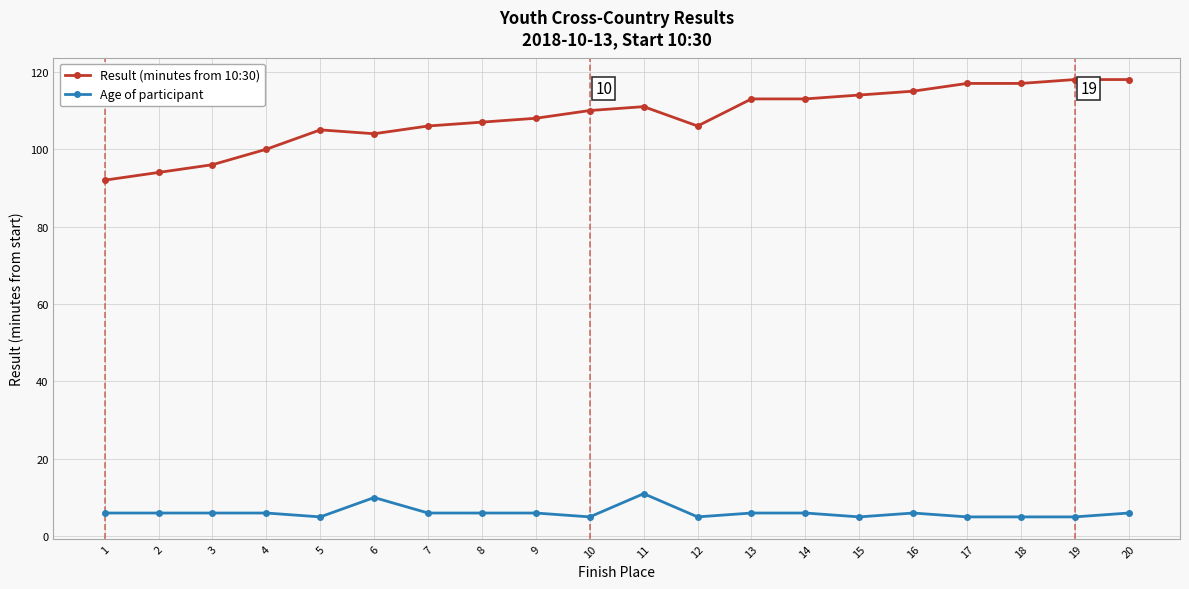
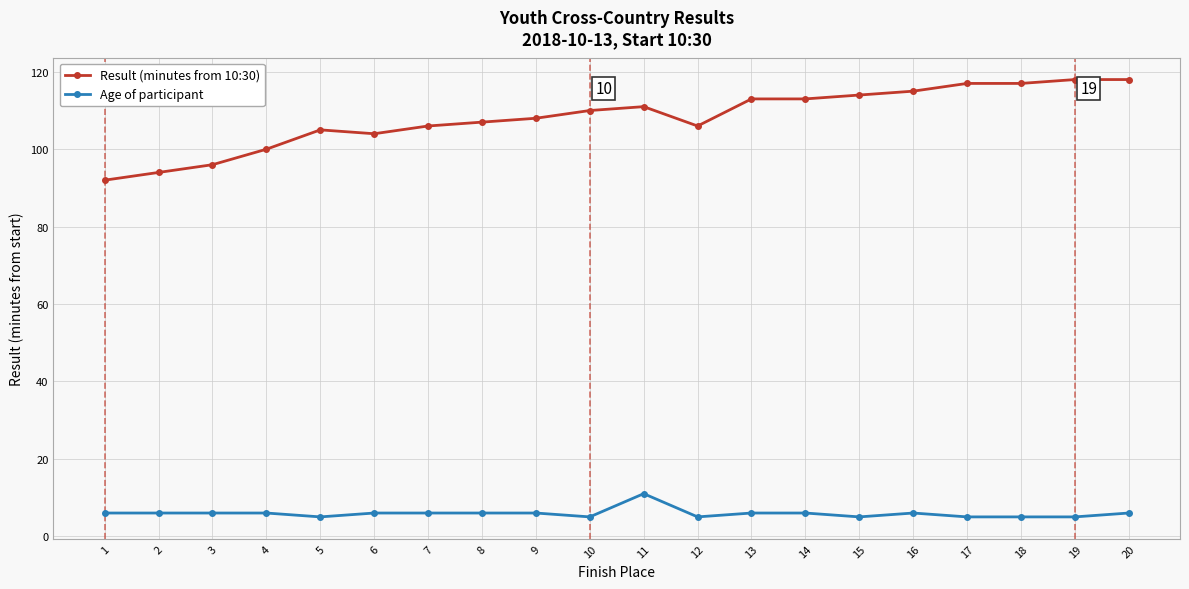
  {
    "Result (minutes from 10:30)": {
      "1": 92,
      "2": 94,
      "3": 96,
      "4": 100,
      "5": 105,
      "6": 104,
      "7": 106,
      "8": 107,
      "9": 108,
      "11": 111,
      "12": 106,
      "13": 113,
      "14": 113,
      "15": 114,
      "16": 115,
      "17": 117,
      "18": 117,
      "20": 118
    },
    "Age of participant": {
      "1": 6,
      "2": 6,
      "3": 6,
      "4": 6,
      "5": 5,
-     "6": 10,
+     "6": 6,
      "7": 6,
      "8": 6,
      "9": 6,
      "10": 5,
      "11": 11,
      "12": 5,
      "13": 6,
      "14": 6,
      "15": 5,
      "16": 6,
      "17": 5,
      "18": 5,
      "19": 5,
      "20": 6
    }
  }
